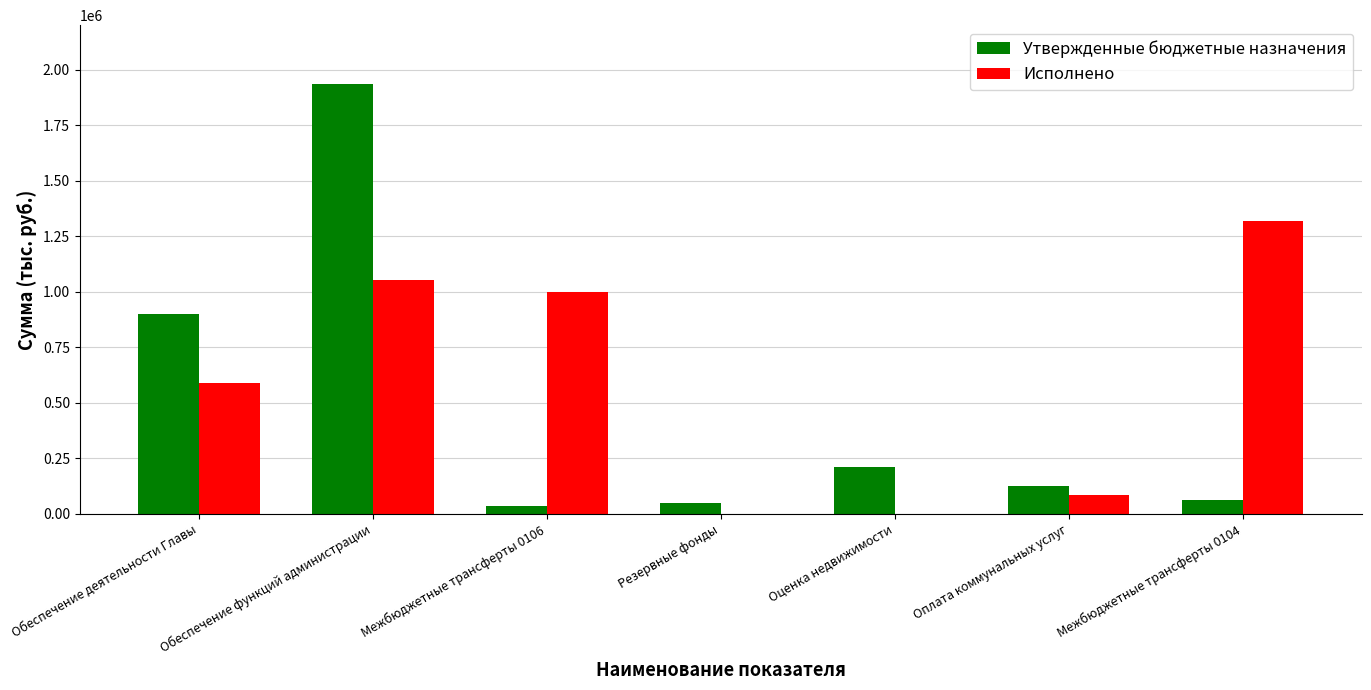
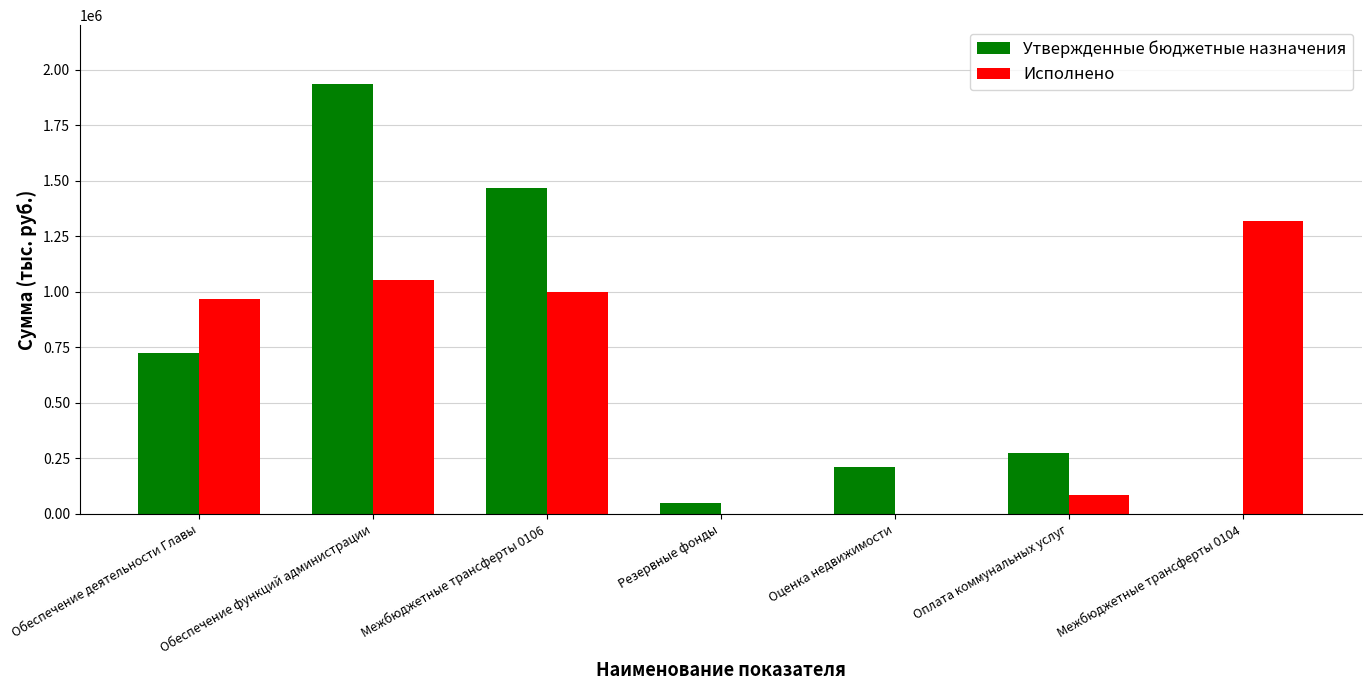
  {
    "Утвержденные бюджетные назначения": {
-     "Обеспечение деятельности Главы": 900000,
+     "Обеспечение деятельности Главы": 730000,
      "Обеспечение функций администрации": 1940000,
-     "Межбюджетные трансферты 0106": 40000,
+     "Межбюджетные трансферты 0106": 1470000,
      "Резервные фонды": 50000,
      "Оценка недвижимости": 210000,
-     "Оплата коммунальных услуг": 130000,
-     "Межбюджетные трансферты 0104": 60000
+     "Оплата коммунальных услуг": 280000,
+     "Межбюджетные трансферты 0104": 0
    },
    "Исполнено": {
-     "Обеспечение деятельности Главы": 590000,
+     "Обеспечение деятельности Главы": 970000,
      "Обеспечение функций администрации": 1050000,
      "Межбюджетные трансферты 0106": 1000000,
      "Резервные фонды": 0,
      "Оценка недвижимости": 0,
      "Оплата коммунальных услуг": 80000,
      "Межбюджетные трансферты 0104": 1320000
    }
  }
